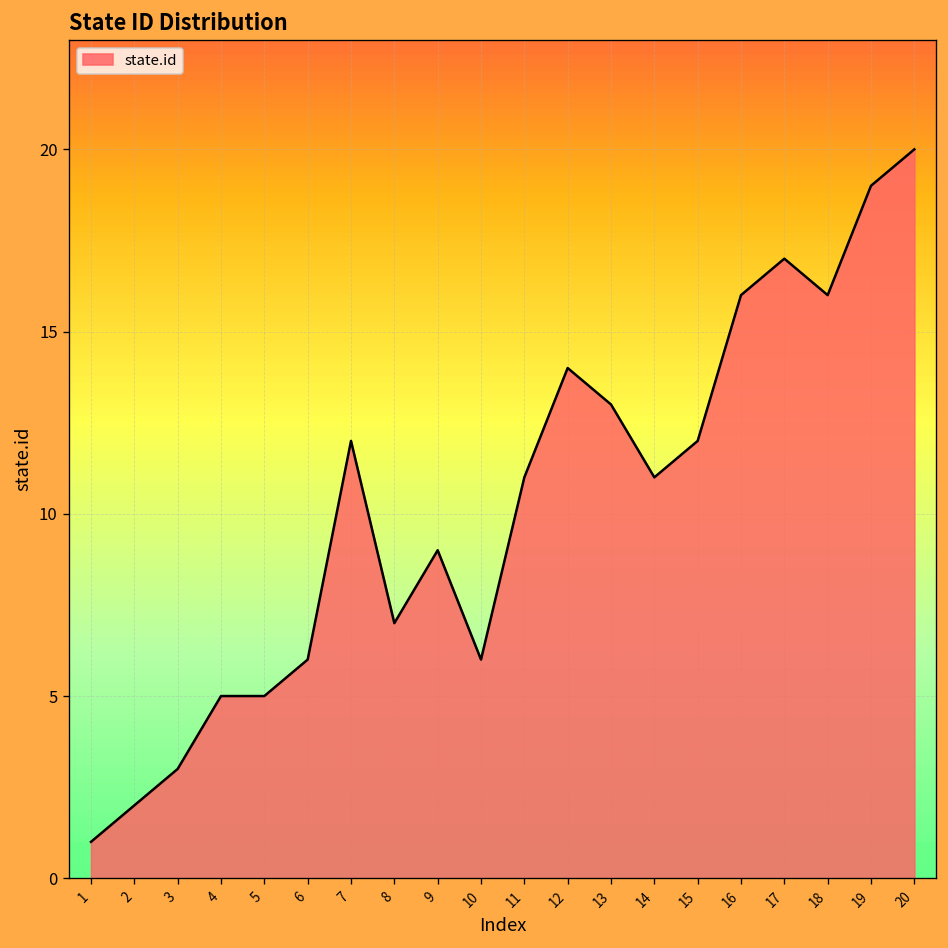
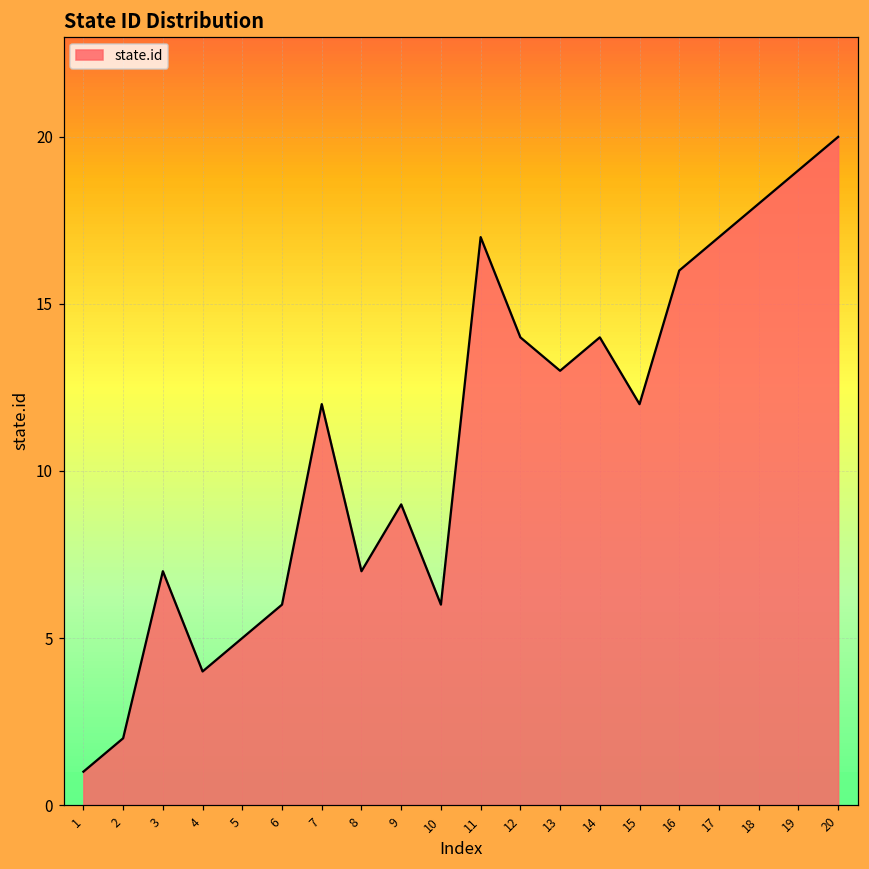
  {
    "2": 2,
-   "3": 3,
-   "4": 5,
+   "3": 7,
+   "4": 4,
    "5": 5,
    "6": 6,
    "7": 12,
    "8": 7,
    "9": 9,
    "10": 6,
-   "11": 11,
+   "11": 17,
    "12": 14,
    "13": 13,
-   "14": 11,
+   "14": 14,
    "15": 12,
    "16": 16,
    "17": 17,
-   "18": 16,
+   "18": 18,
    "19": 19,
    "20": 20
  }
